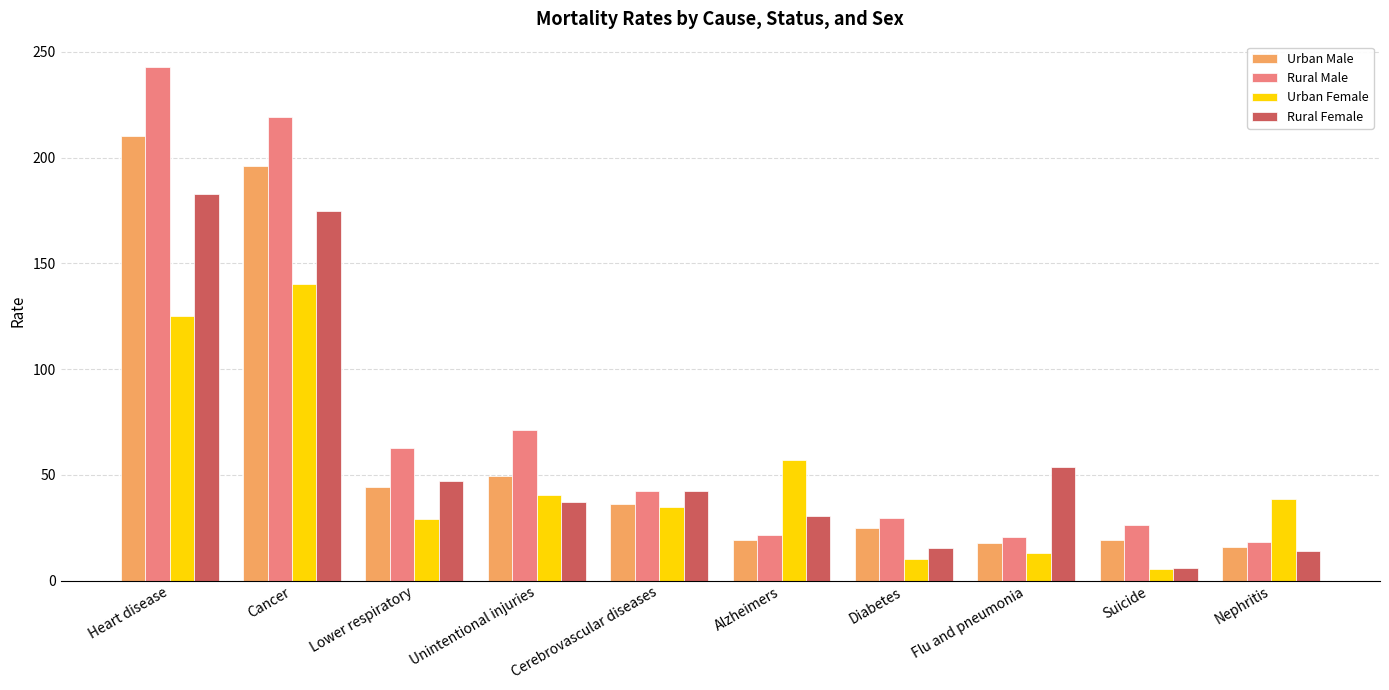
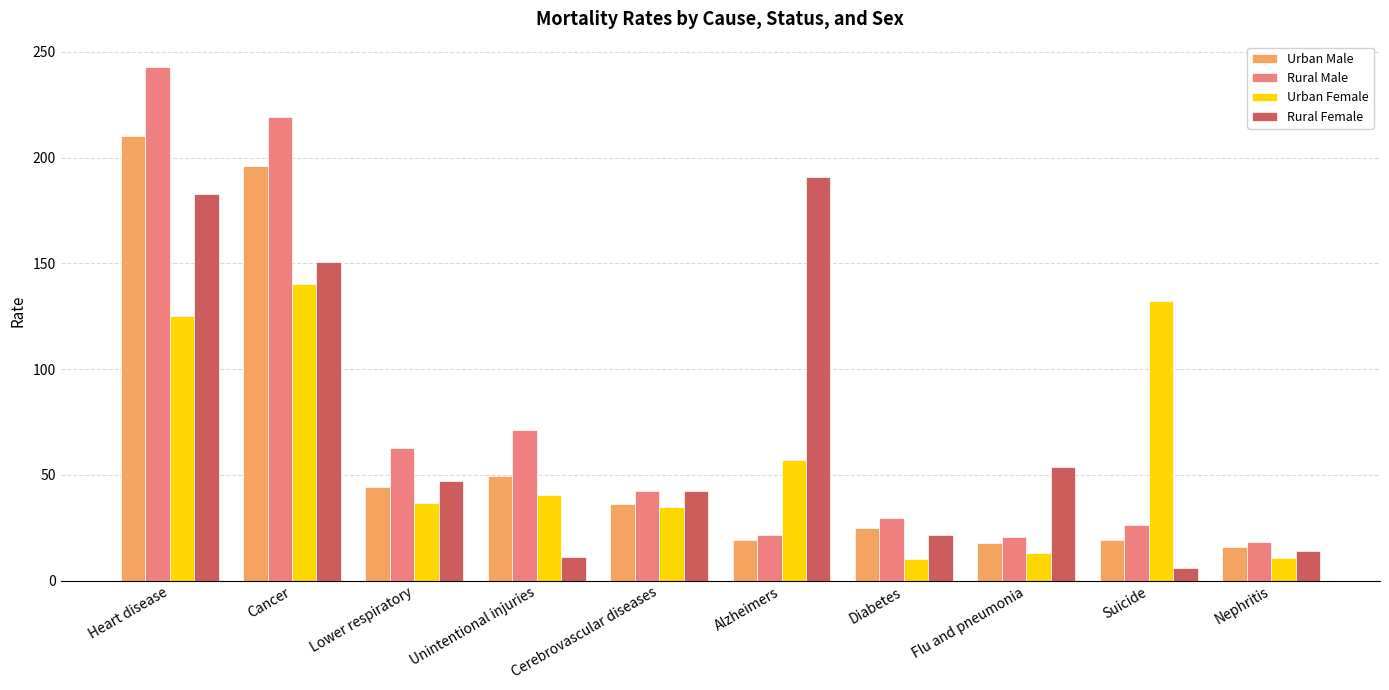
  {
    "Urban Female": {
      "Heart disease": 125,
      "Cancer": 140,
-     "Lower respiratory": 29,
+     "Lower respiratory": 37,
      "Unintentional injuries": 41,
      "Cerebrovascular diseases": 35,
      "Alzheimers": 57,
      "Diabetes": 10,
      "Flu and pneumonia": 13,
-     "Suicide": 5,
-     "Nephritis": 39
+     "Suicide": 132,
+     "Nephritis": 11
    },
    "Rural Female": {
      "Heart disease": 183,
-     "Cancer": 175,
+     "Cancer": 151,
      "Lower respiratory": 47,
-     "Unintentional injuries": 37,
+     "Unintentional injuries": 11,
      "Cerebrovascular diseases": 42,
-     "Alzheimers": 31,
-     "Diabetes": 16,
+     "Alzheimers": 191,
+     "Diabetes": 22,
      "Flu and pneumonia": 54,
      "Suicide": 6,
      "Nephritis": 14
    }
  }
